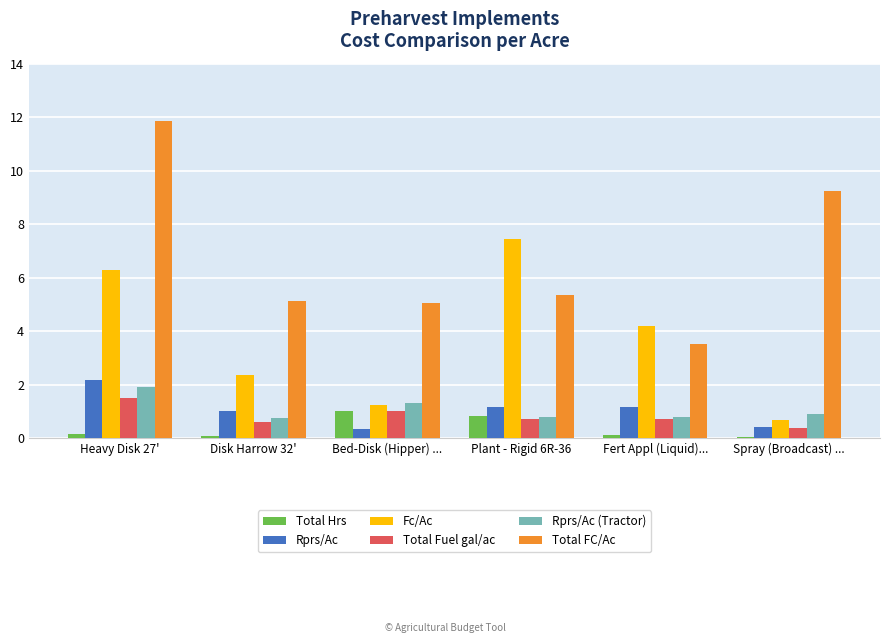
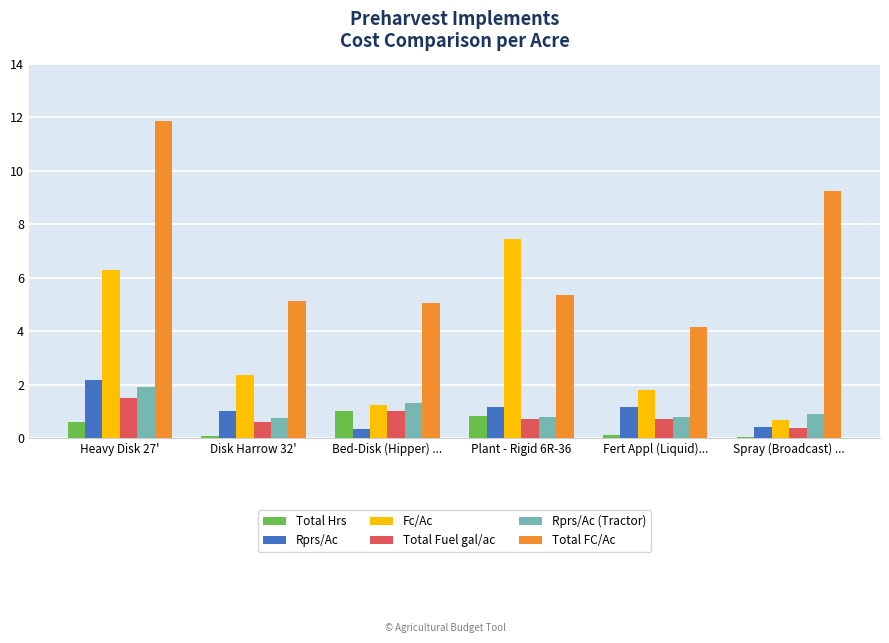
  {
    "Total Hrs": {
-     "Heavy Disk 27'": 0.2,
+     "Heavy Disk 27'": 0.6,
      "Bed-Disk (Hipper) ...": 1.0,
      "Plant - Rigid 6R-36": 0.8,
      "Fert Appl (Liquid)...": 0.1
    },
    "Rprs/Ac": {
      "Heavy Disk 27'": 2.2,
      "Disk Harrow 32'": 1.0,
      "Bed-Disk (Hipper) ...": 0.3,
      "Plant - Rigid 6R-36": 1.1,
      "Fert Appl (Liquid)...": 1.2,
      "Spray (Broadcast) ...": 0.4
    },
    "Fc/Ac": {
      "Heavy Disk 27'": 6.3,
      "Disk Harrow 32'": 2.3,
      "Bed-Disk (Hipper) ...": 1.2,
      "Plant - Rigid 6R-36": 7.4,
-     "Fert Appl (Liquid)...": 4.2,
+     "Fert Appl (Liquid)...": 1.8,
      "Spray (Broadcast) ...": 0.7
    },
    "Total Fuel gal/ac": {
      "Heavy Disk 27'": 1.5,
      "Disk Harrow 32'": 0.6,
      "Bed-Disk (Hipper) ...": 1.0,
      "Plant - Rigid 6R-36": 0.7,
      "Fert Appl (Liquid)...": 0.7,
      "Spray (Broadcast) ...": 0.4
    },
    "Rprs/Ac (Tractor)": {
      "Heavy Disk 27'": 1.9,
      "Disk Harrow 32'": 0.8,
      "Bed-Disk (Hipper) ...": 1.3,
      "Plant - Rigid 6R-36": 0.8,
      "Fert Appl (Liquid)...": 0.8,
      "Spray (Broadcast) ...": 0.9
    },
    "Total FC/Ac": {
      "Heavy Disk 27'": 11.8,
      "Disk Harrow 32'": 5.1,
      "Bed-Disk (Hipper) ...": 5.0,
      "Plant - Rigid 6R-36": 5.3,
-     "Fert Appl (Liquid)...": 3.5,
+     "Fert Appl (Liquid)...": 4.2,
      "Spray (Broadcast) ...": 9.2
    }
  }
